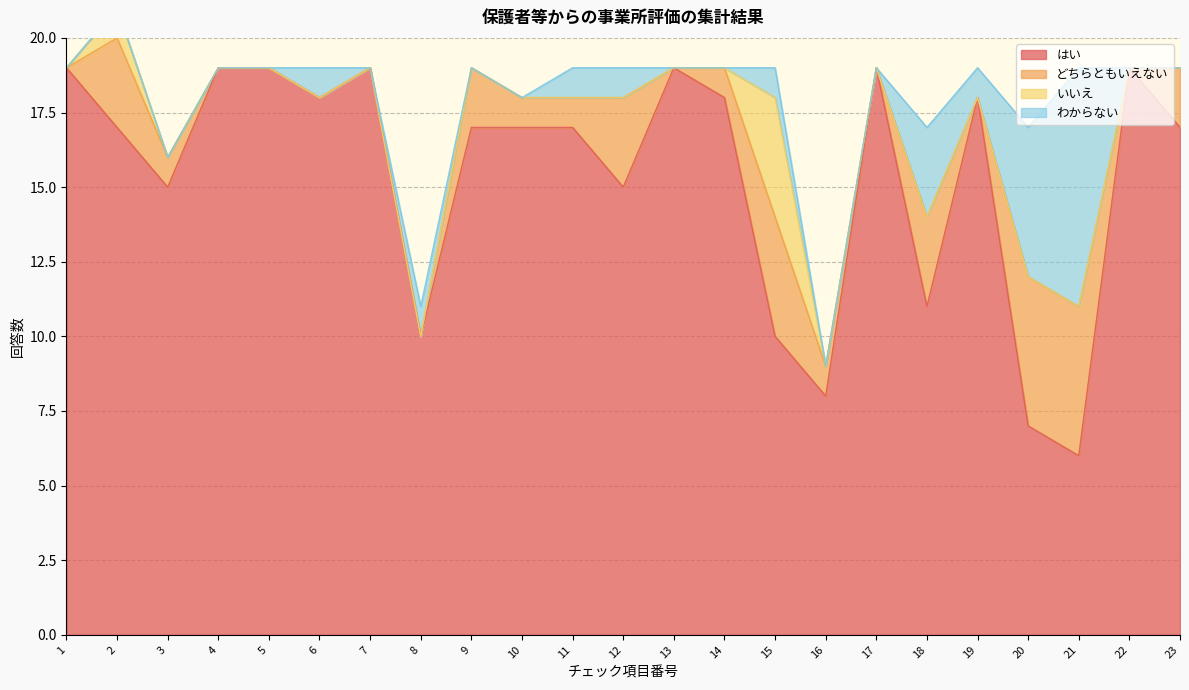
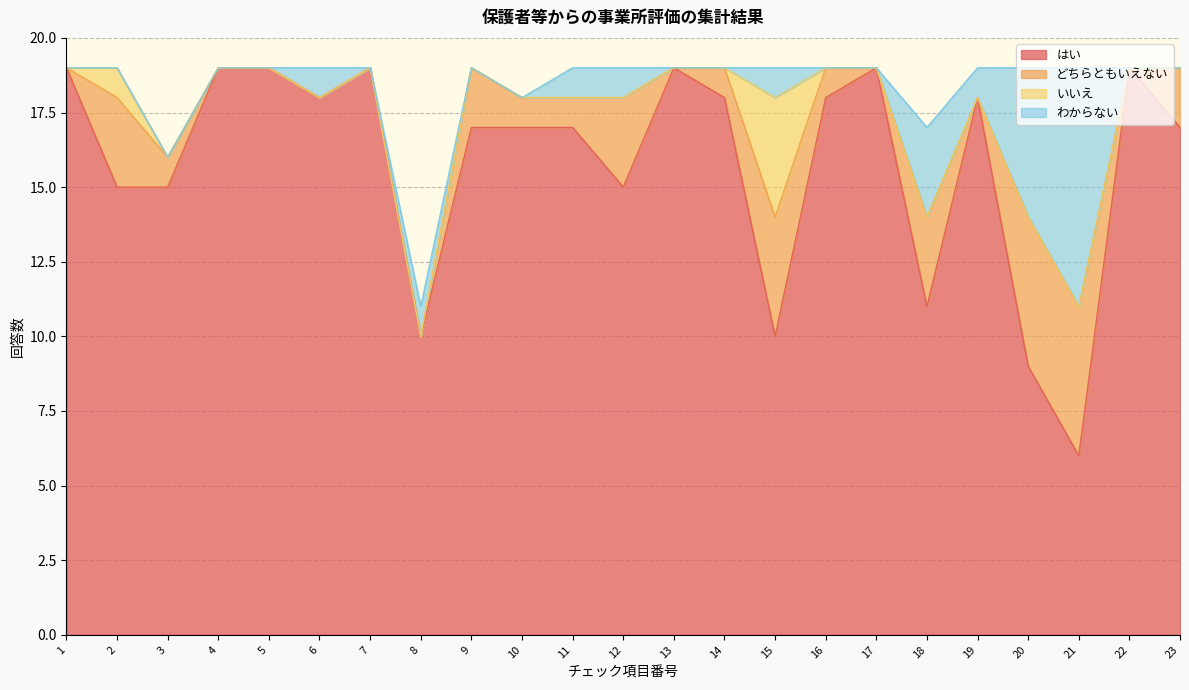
  {
    "はい": {
-     "2": 17,
+     "2": 15,
      "3": 15,
      "9": 17,
      "10": 17,
      "11": 17,
      "12": 15,
      "14": 18,
      "15": 10,
-     "16": 8,
+     "16": 18,
      "18": 11,
-     "20": 7,
+     "20": 9,
      "21": 6,
      "23": 17
    },
    "わからない": {
      "6": 1,
      "8": 1,
      "11": 1,
      "12": 1,
      "15": 1,
      "18": 3,
      "19": 1
    }
  }
